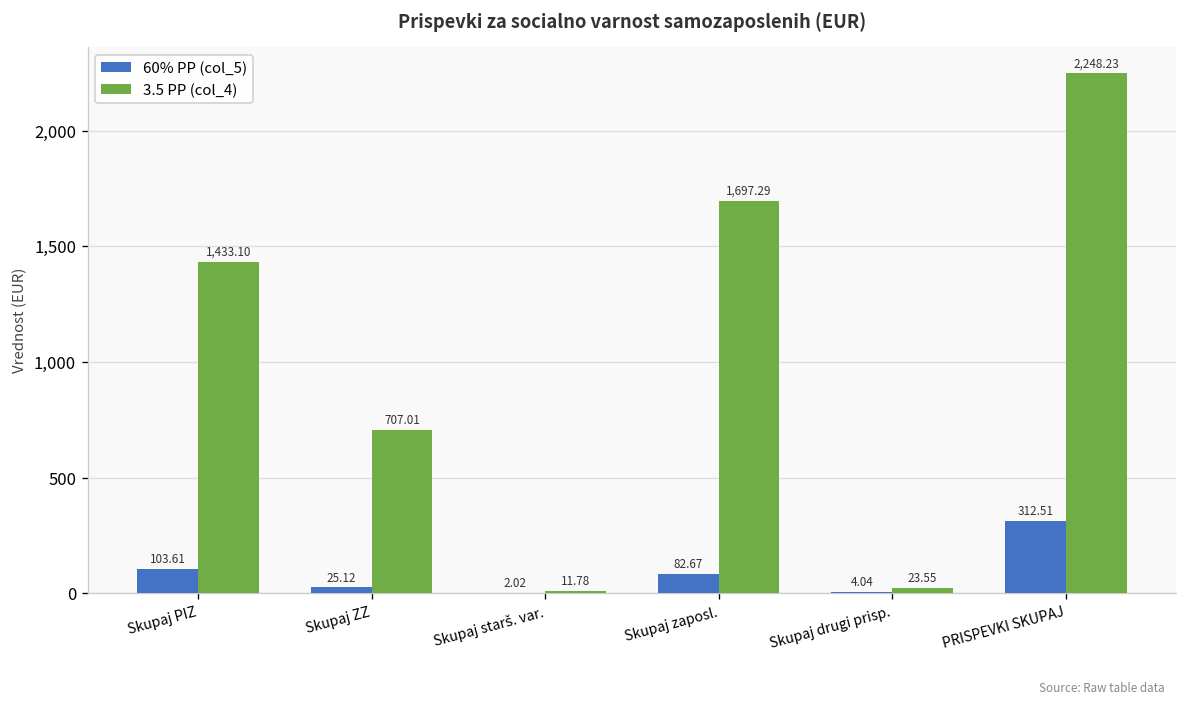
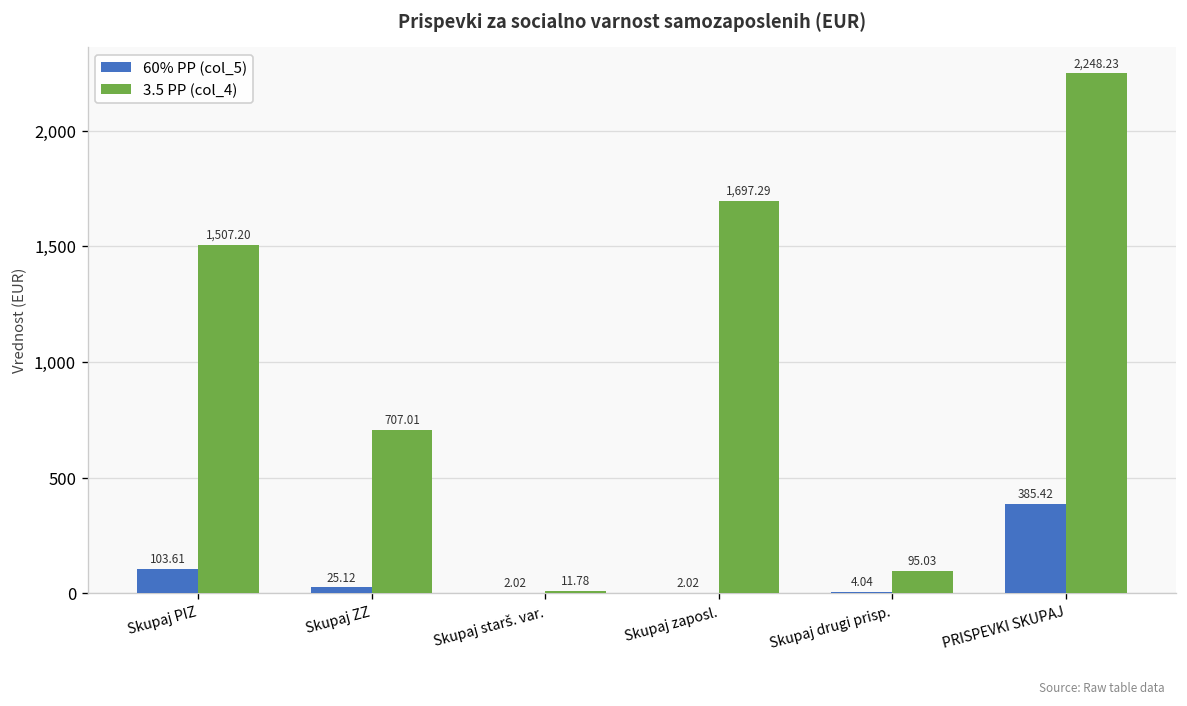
  {
    "60% PP (col_5)": {
      "Skupaj PIZ": "103.61",
      "Skupaj ZZ": "25.12",
      "Skupaj starš. var.": "2.02",
-     "Skupaj zaposl.": "82.67",
+     "Skupaj zaposl.": "2.02",
      "Skupaj drugi prisp.": "4.04",
-     "PRISPEVKI SKUPAJ": "312.51"
+     "PRISPEVKI SKUPAJ": "385.42"
    },
    "3.5 PP (col_4)": {
-     "Skupaj PIZ": "1,433.10",
+     "Skupaj PIZ": "1,507.20",
      "Skupaj ZZ": "707.01",
      "Skupaj starš. var.": "11.78",
      "Skupaj zaposl.": "1,697.29",
-     "Skupaj drugi prisp.": "23.55",
+     "Skupaj drugi prisp.": "95.03",
      "PRISPEVKI SKUPAJ": "2,248.23"
    }
  }
